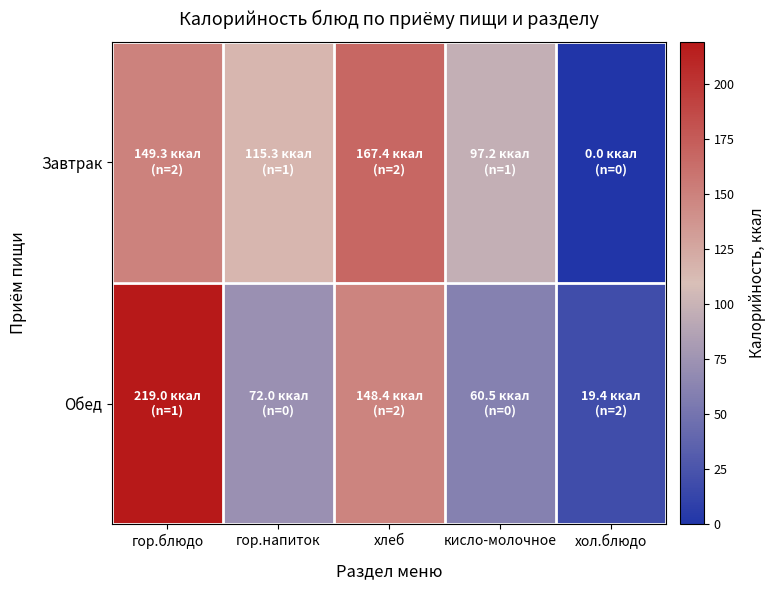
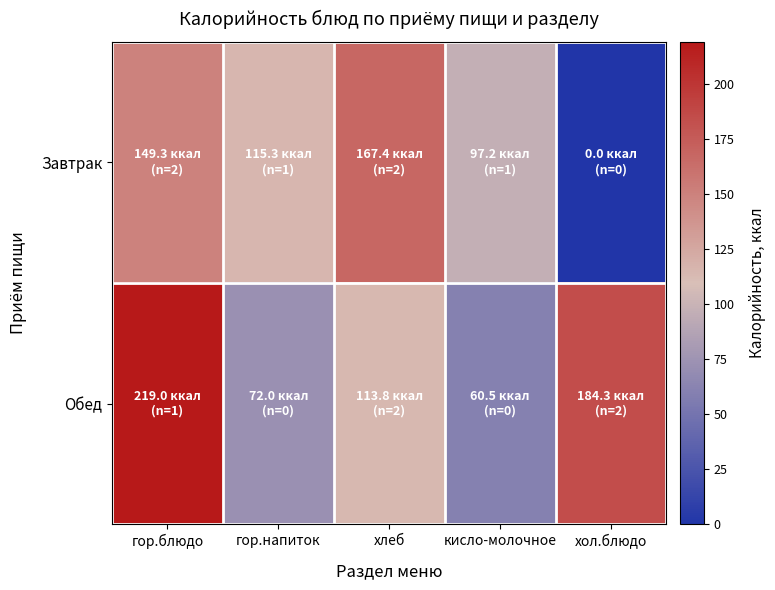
  {
    "Обед": {
-     "хлеб": 148.4,
-     "хол.блюдо": 19.4
+     "хлеб": 113.8,
+     "хол.блюдо": 184.3
    }
  }
